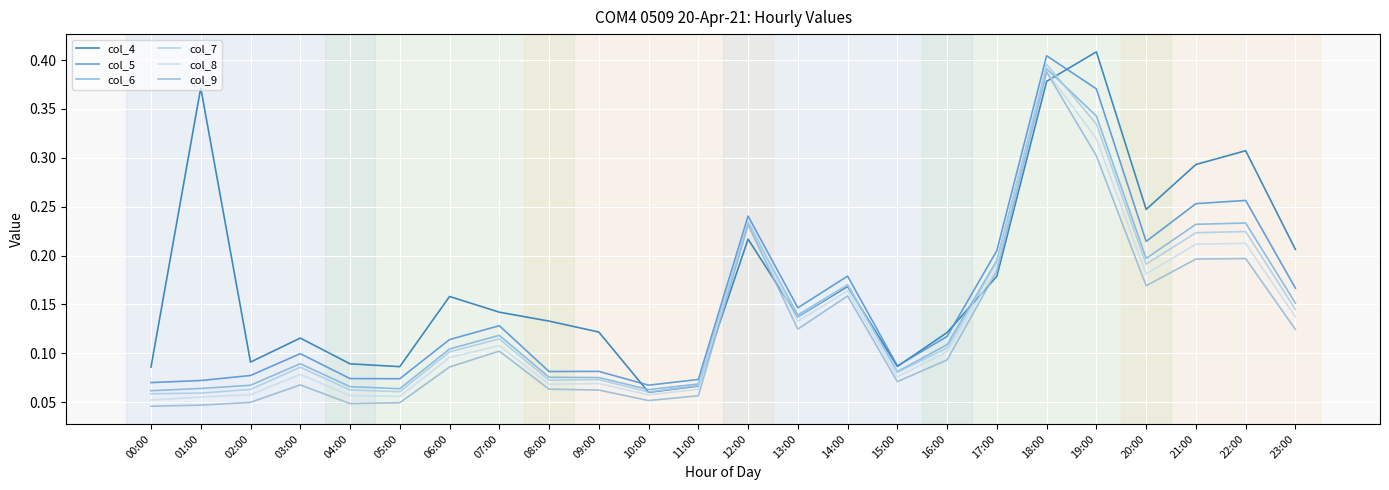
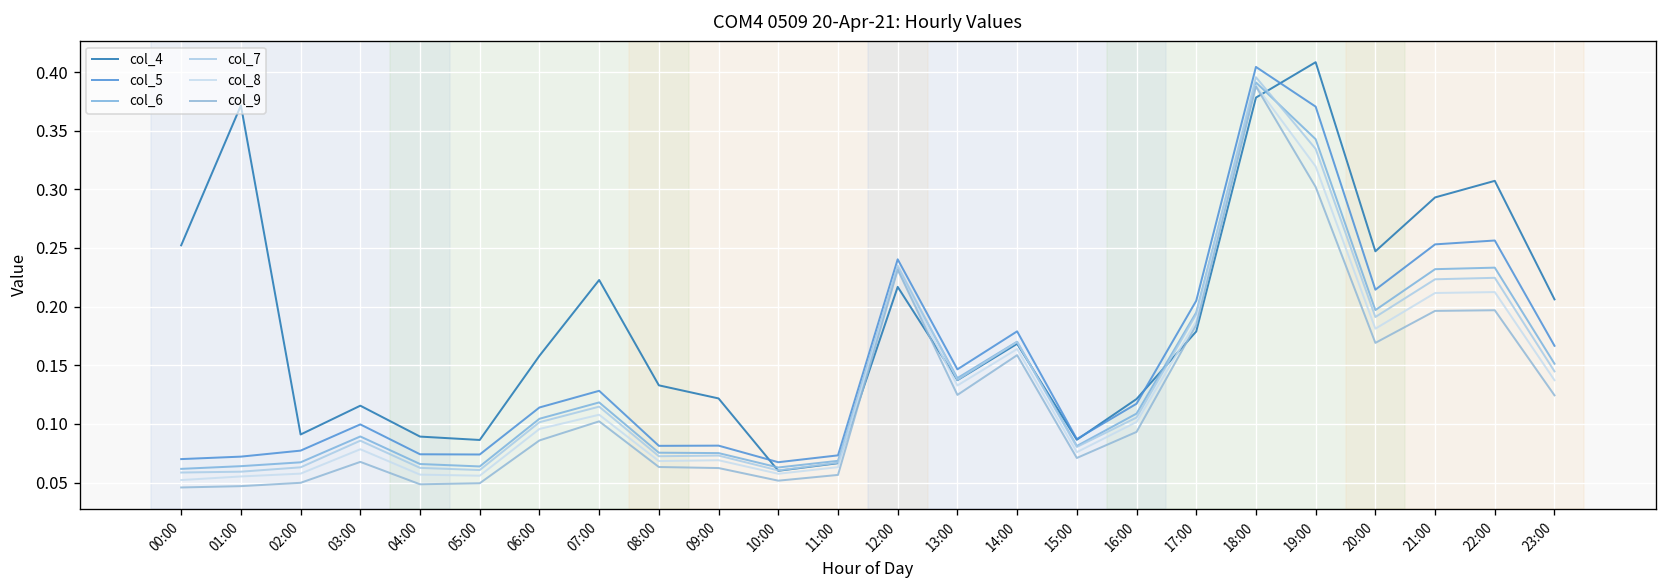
  {
    "col_4": {
-     "00:00": 0.09,
+     "00:00": 0.25,
      "02:00": 0.09,
      "03:00": 0.12,
      "04:00": 0.09,
      "05:00": 0.09,
      "06:00": 0.16,
-     "07:00": 0.14,
+     "07:00": 0.22,
      "08:00": 0.13,
      "09:00": 0.12,
      "12:00": 0.22,
      "16:00": 0.12,
      "17:00": 0.18,
      "18:00": 0.38,
      "19:00": 0.41,
      "20:00": 0.25,
      "21:00": 0.29,
      "22:00": 0.31,
      "23:00": 0.21
    }
  }
